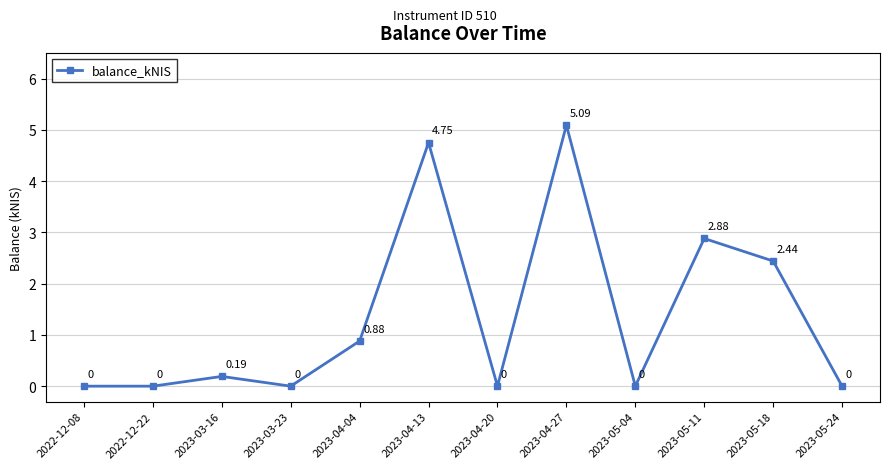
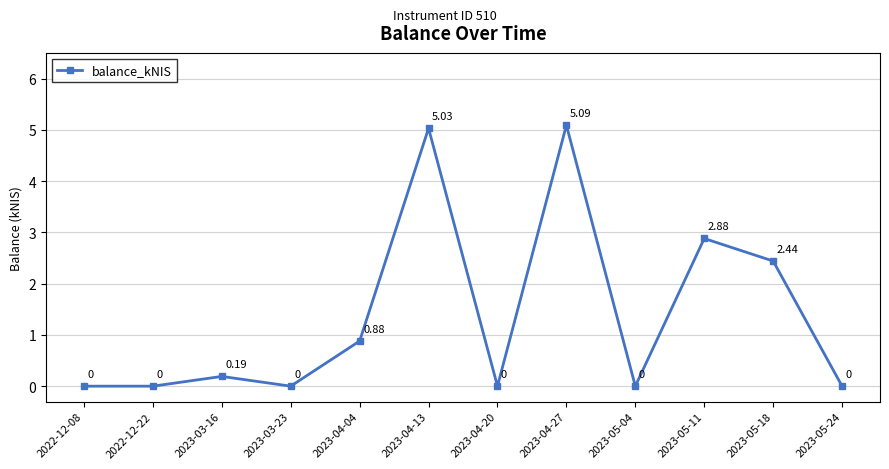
  {
    "2022-12-08": 0,
    "2022-12-22": 0,
    "2023-03-16": 0.19,
    "2023-03-23": 0,
    "2023-04-04": 0.88,
-   "2023-04-13": 4.75,
+   "2023-04-13": 5.03,
    "2023-04-20": 0,
    "2023-04-27": 5.09,
    "2023-05-04": 0,
    "2023-05-11": 2.88,
    "2023-05-18": 2.44,
    "2023-05-24": 0
  }
